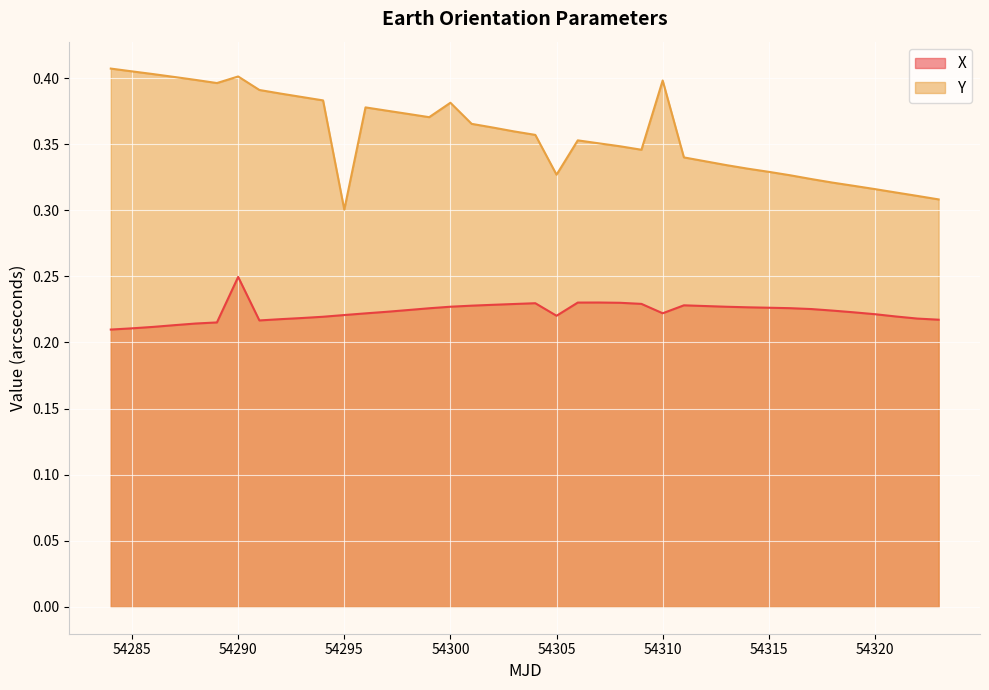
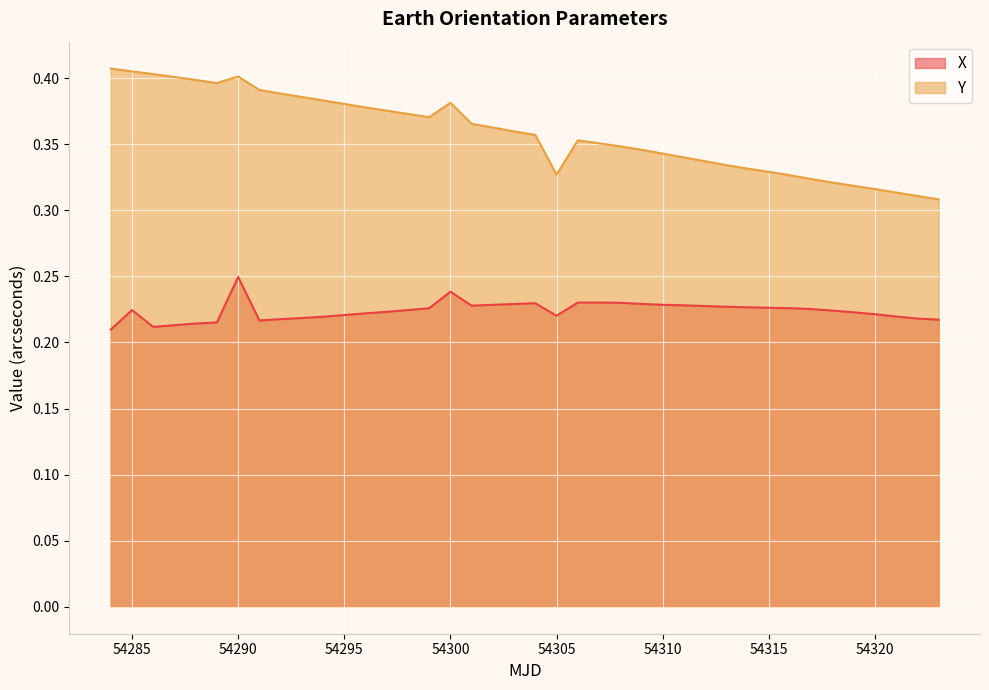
  {
    "X": {
-     "54285": 0.211,
+     "54285": 0.225,
      "54290": 0.250,
      "54295": 0.221,
-     "54300": 0.227,
+     "54300": 0.238,
      "54305": 0.220,
-     "54310": 0.222,
+     "54310": 0.229,
      "54315": 0.226,
      "54320": 0.221
    },
    "Y": {
      "54285": 0.405,
      "54290": 0.401,
-     "54295": 0.301,
+     "54295": 0.381,
      "54300": 0.381,
      "54305": 0.327,
-     "54310": 0.398,
+     "54310": 0.343,
      "54315": 0.329,
      "54320": 0.316
    }
  }
